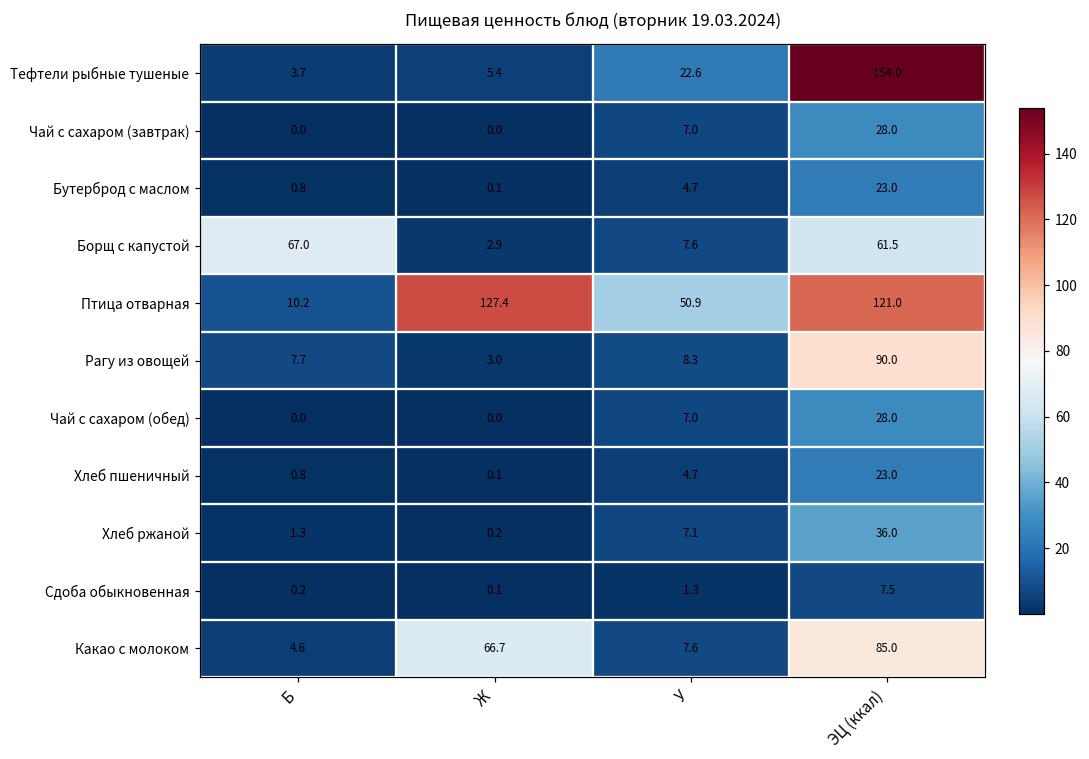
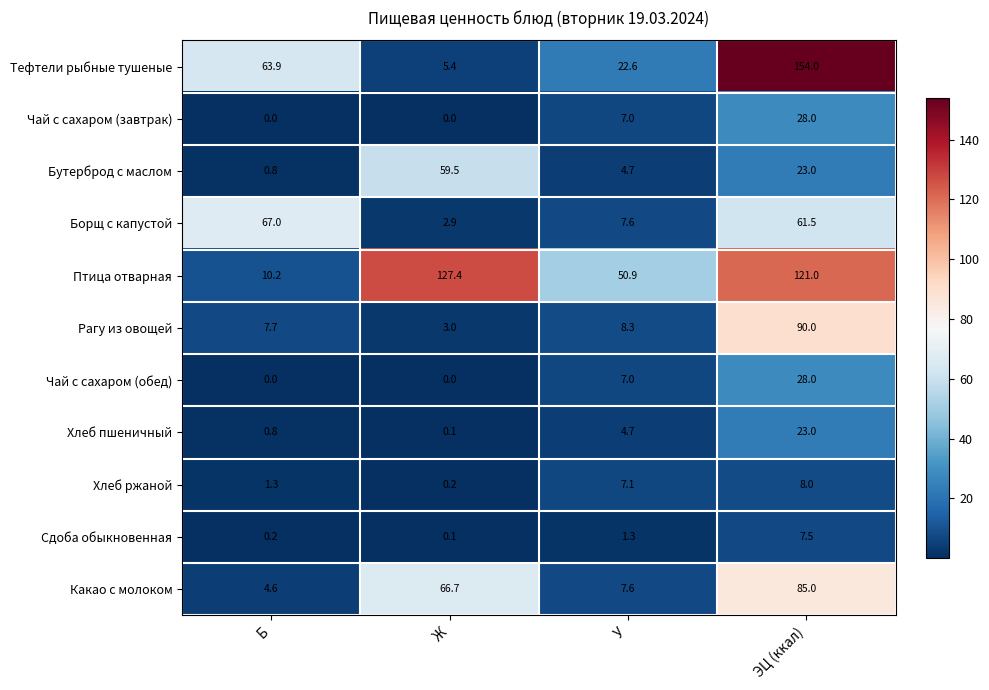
  {
    "Тефтели рыбные тушеные": {
-     "Б": 3.7,
+     "Б": 63.9,
      "Ж": 5.4,
      "У": 22.6,
      "ЭЦ (ккал)": 154.0
    },
    "Чай с сахаром (завтрак)": {
      "Б": 0.0,
      "Ж": 0.0,
      "У": 7.0,
      "ЭЦ (ккал)": 28.0
    },
    "Бутерброд с маслом": {
      "Б": 0.8,
-     "Ж": 0.1,
+     "Ж": 59.5,
      "У": 4.7,
      "ЭЦ (ккал)": 23.0
    },
    "Борщ с капустой": {
      "Б": 67.0,
      "Ж": 2.9,
      "У": 7.6,
      "ЭЦ (ккал)": 61.5
    },
    "Птица отварная": {
      "Б": 10.2,
      "Ж": 127.4,
      "У": 50.9,
      "ЭЦ (ккал)": 121.0
    },
    "Рагу из овощей": {
      "Б": 7.7,
      "Ж": 3.0,
      "У": 8.3,
      "ЭЦ (ккал)": 90.0
    },
    "Чай с сахаром (обед)": {
      "Б": 0.0,
      "Ж": 0.0,
      "У": 7.0,
      "ЭЦ (ккал)": 28.0
    },
    "Хлеб пшеничный": {
      "Б": 0.8,
      "Ж": 0.1,
      "У": 4.7,
      "ЭЦ (ккал)": 23.0
    },
    "Хлеб ржаной": {
      "Б": 1.3,
      "Ж": 0.2,
      "У": 7.1,
-     "ЭЦ (ккал)": 36.0
+     "ЭЦ (ккал)": 8.0
    },
    "Сдоба обыкновенная": {
      "Б": 0.2,
      "Ж": 0.1,
      "У": 1.3,
      "ЭЦ (ккал)": 7.5
    },
    "Какао с молоком": {
      "Б": 4.6,
      "Ж": 66.7,
      "У": 7.6,
      "ЭЦ (ккал)": 85.0
    }
  }
